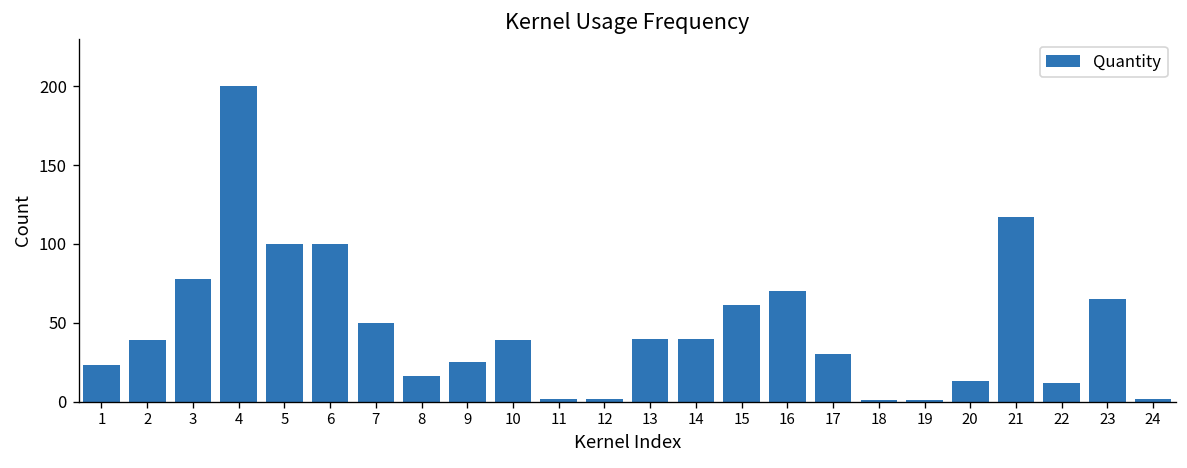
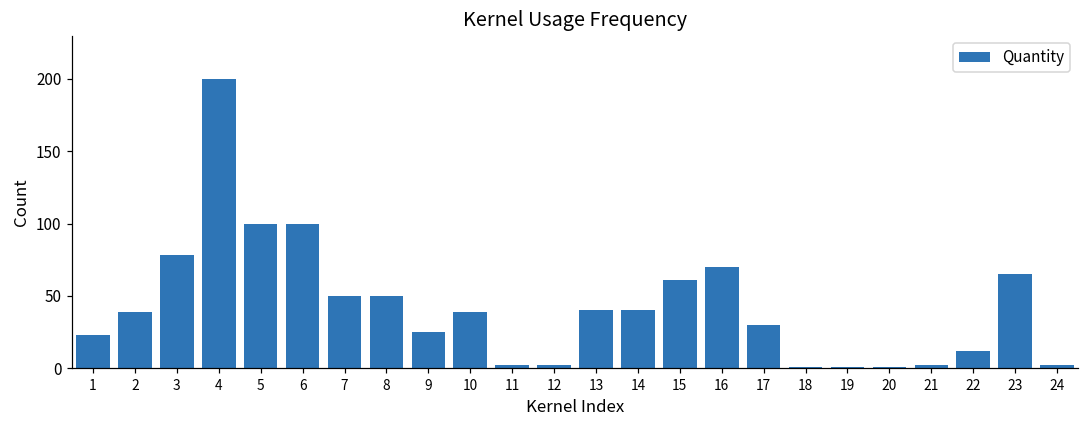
  {
    "1": 23,
    "2": 39,
    "3": 78,
    "4": 200,
    "5": 100,
    "6": 100,
    "7": 50,
-   "8": 16,
+   "8": 50,
    "9": 25,
    "10": 39,
    "11": 2,
    "12": 2,
    "13": 40,
    "14": 40,
    "15": 61,
    "16": 70,
    "17": 30,
-   "20": 13,
-   "21": 117,
+   "20": 1,
+   "21": 2,
    "22": 12,
    "23": 65,
    "24": 2
  }
